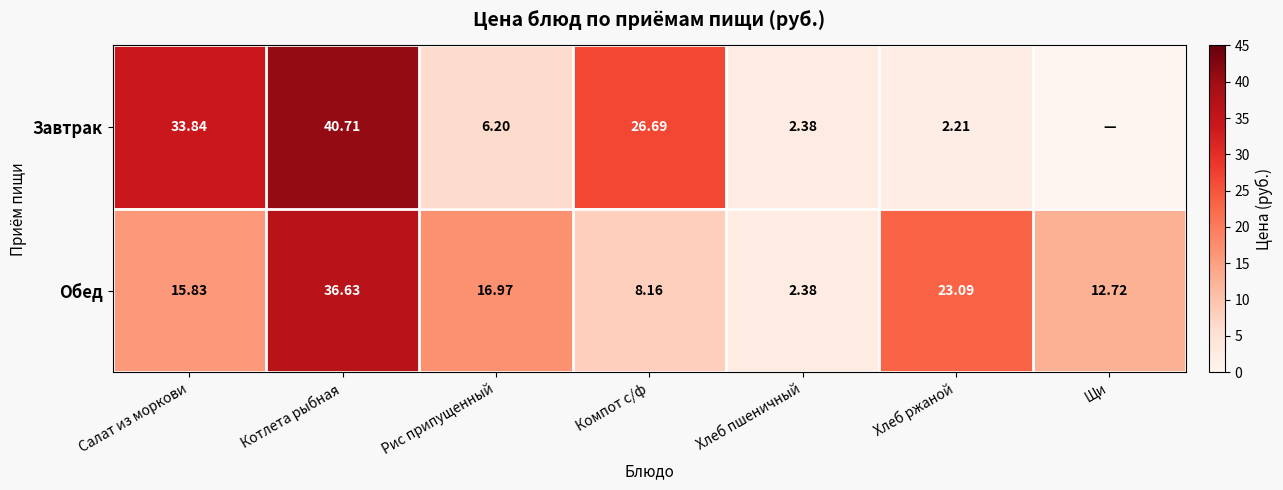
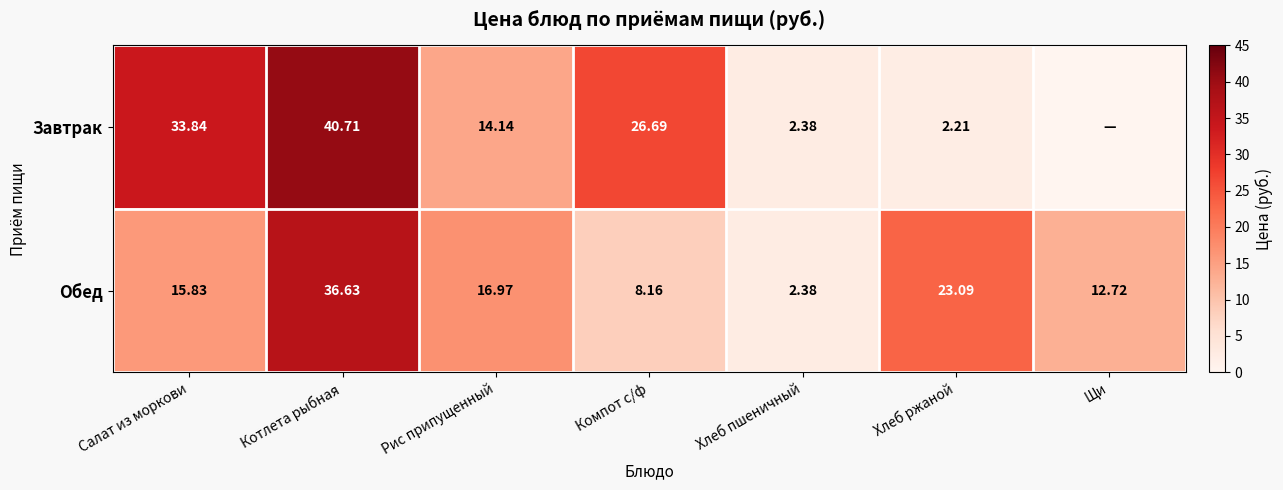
  {
    "Завтрак": {
      "Салат из моркови": 33.84,
      "Котлета рыбная": 40.71,
-     "Рис припущенный": 6.20,
+     "Рис припущенный": 14.14,
      "Компот с/ф": 26.69,
      "Хлеб пшеничный": 2.38,
      "Хлеб ржаной": 2.21
    },
    "Обед": {
      "Салат из моркови": 15.83,
      "Котлета рыбная": 36.63,
      "Рис припущенный": 16.97,
      "Компот с/ф": 8.16,
      "Хлеб пшеничный": 2.38,
      "Хлеб ржаной": 23.09,
      "Щи": 12.72
    }
  }
